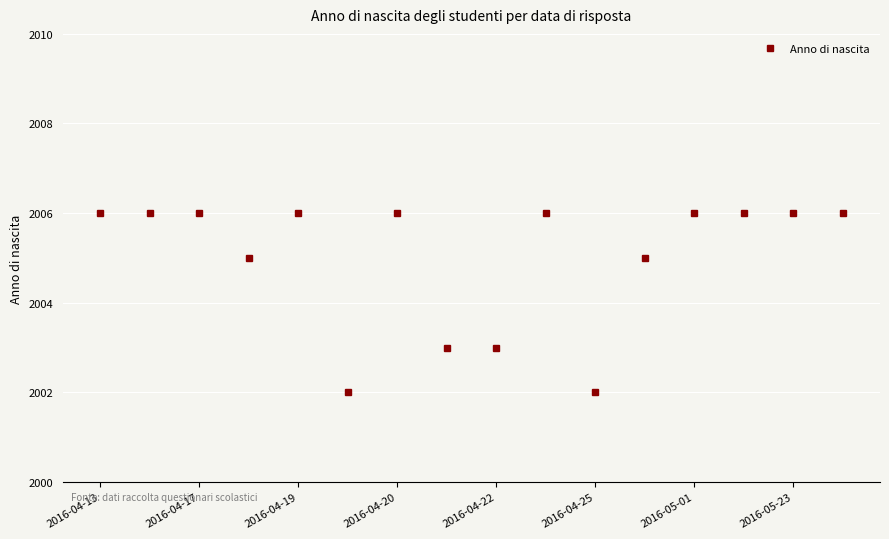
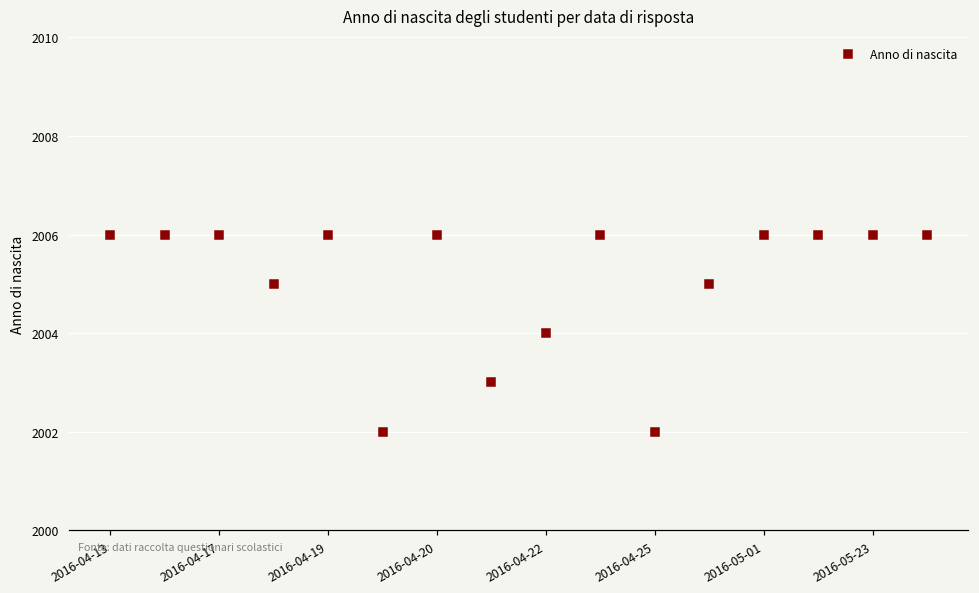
  {
    "2016-04-17": 2006,
-   "2016-04-22": 2003,
+   "2016-04-22": 2004,
    "2016-05-01": 2006,
    "2016-05-23": 2006
  }
